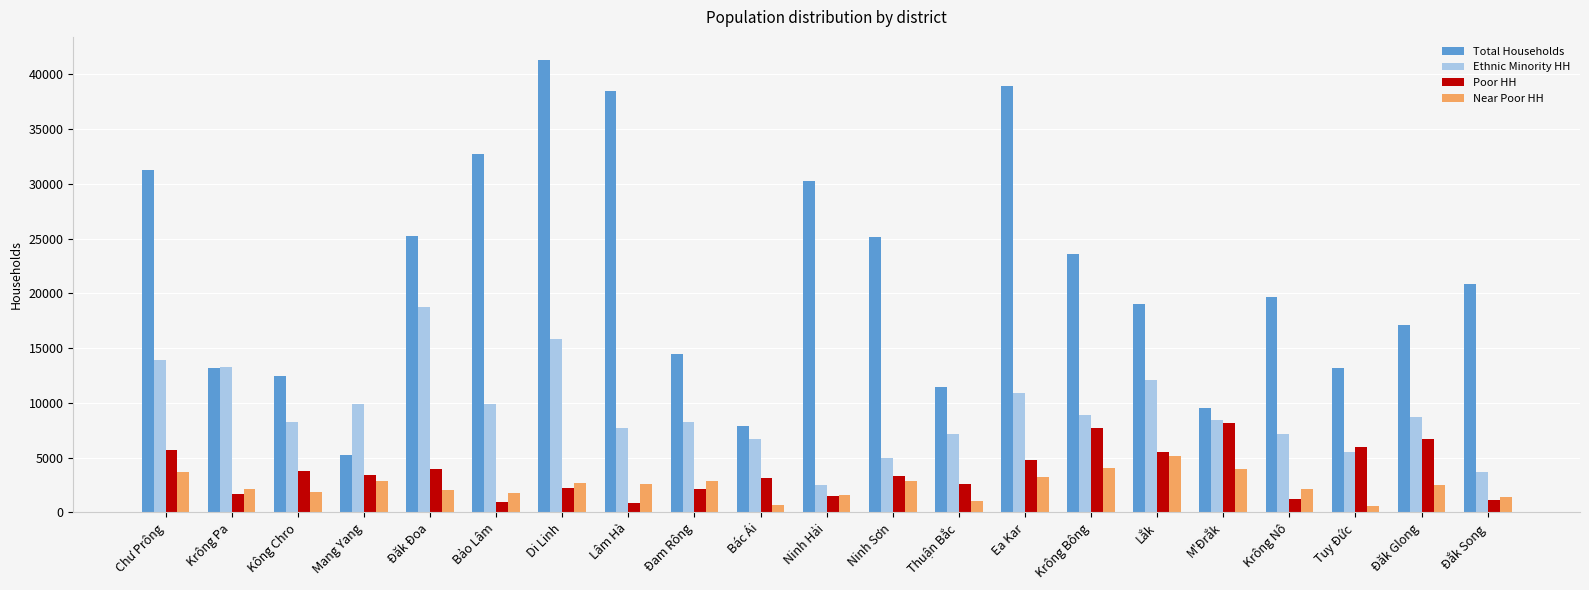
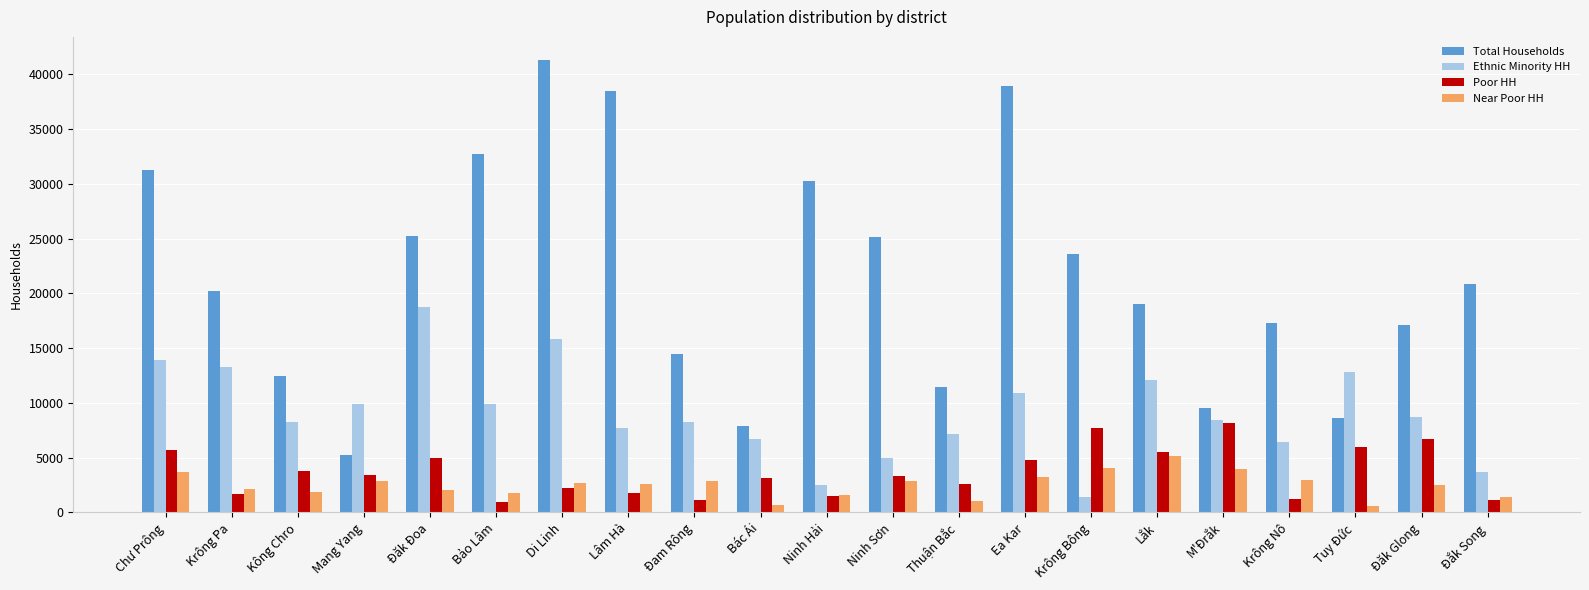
  {
    "Total Households": {
      "Chư Prông": 31300,
-     "Krông Pa": 13200,
+     "Krông Pa": 20200,
      "Kông Chro": 12500,
      "Mang Yang": 5200,
      "Đăk Đoa": 25200,
      "Bảo Lâm": 32800,
      "Di Linh": 41400,
      "Lâm Hà": 38500,
      "Đam Rông": 14400,
      "Bác Ái": 7900,
      "Ninh Hải": 30300,
      "Ninh Sơn": 25200,
      "Thuận Bắc": 11400,
      "Ea Kar": 39000,
      "Krông Bông": 23600,
      "Lắk": 19000,
      "M'Đrắk": 9600,
-     "Krông Nô": 19700,
-     "Tuy Đức": 13200,
+     "Krông Nô": 17300,
+     "Tuy Đức": 8700,
      "Đăk Glong": 17100,
      "Đắk Song": 20900
    },
    "Ethnic Minority HH": {
      "Chư Prông": 13900,
      "Krông Pa": 13300,
      "Kông Chro": 8200,
      "Mang Yang": 9900,
      "Đăk Đoa": 18800,
      "Bảo Lâm": 9900,
      "Di Linh": 15800,
      "Lâm Hà": 7700,
      "Đam Rông": 8300,
      "Bác Ái": 6700,
      "Ninh Hải": 2500,
      "Ninh Sơn": 5000,
      "Thuận Bắc": 7200,
      "Ea Kar": 10900,
-     "Krông Bông": 8900,
+     "Krông Bông": 1400,
      "Lắk": 12100,
      "M'Đrắk": 8400,
-     "Krông Nô": 7200,
-     "Tuy Đức": 5500,
+     "Krông Nô": 6400,
+     "Tuy Đức": 12900,
      "Đăk Glong": 8800,
      "Đắk Song": 3700
    },
    "Poor HH": {
      "Chư Prông": 5700,
      "Krông Pa": 1700,
      "Kông Chro": 3800,
      "Mang Yang": 3400,
-     "Đăk Đoa": 3900,
+     "Đăk Đoa": 5000,
      "Bảo Lâm": 900,
      "Di Linh": 2200,
-     "Lâm Hà": 800,
-     "Đam Rông": 2100,
+     "Lâm Hà": 1800,
+     "Đam Rông": 1100,
      "Bác Ái": 3200,
      "Ninh Hải": 1500,
      "Ninh Sơn": 3300,
      "Thuận Bắc": 2600,
      "Ea Kar": 4800,
      "Krông Bông": 7700,
      "Lắk": 5500,
      "M'Đrắk": 8100,
      "Krông Nô": 1200,
      "Tuy Đức": 6000,
      "Đăk Glong": 6700,
      "Đắk Song": 1200
    },
    "Near Poor HH": {
      "Chư Prông": 3700,
      "Krông Pa": 2200,
      "Kông Chro": 1800,
      "Mang Yang": 2900,
      "Đăk Đoa": 2100,
      "Bảo Lâm": 1800,
      "Di Linh": 2700,
      "Lâm Hà": 2600,
      "Đam Rông": 2800,
      "Bác Ái": 700,
      "Ninh Hải": 1600,
      "Ninh Sơn": 2900,
      "Thuận Bắc": 1000,
      "Ea Kar": 3200,
      "Krông Bông": 4000,
      "Lắk": 5200,
      "M'Đrắk": 4000,
-     "Krông Nô": 2200,
+     "Krông Nô": 2900,
      "Tuy Đức": 600,
      "Đăk Glong": 2500,
      "Đắk Song": 1400
    }
  }
